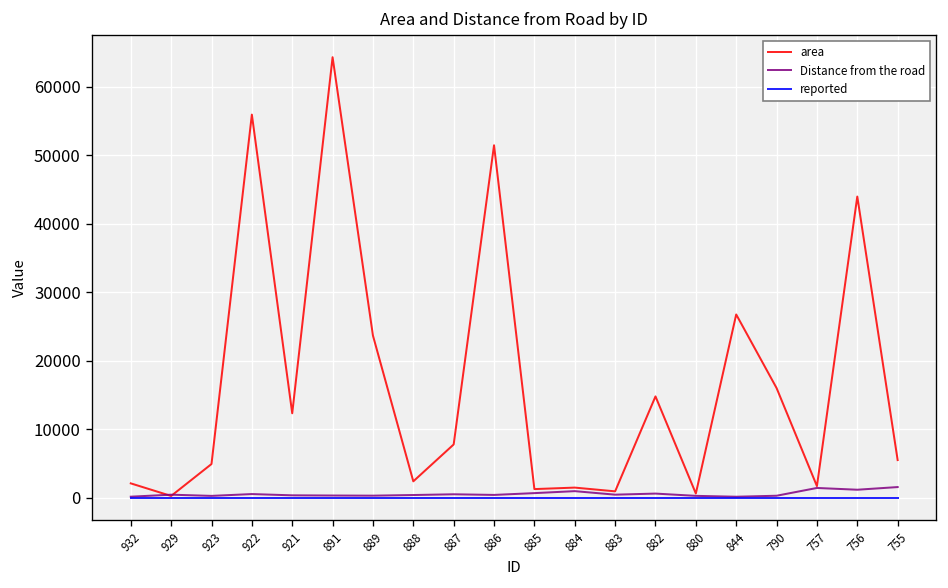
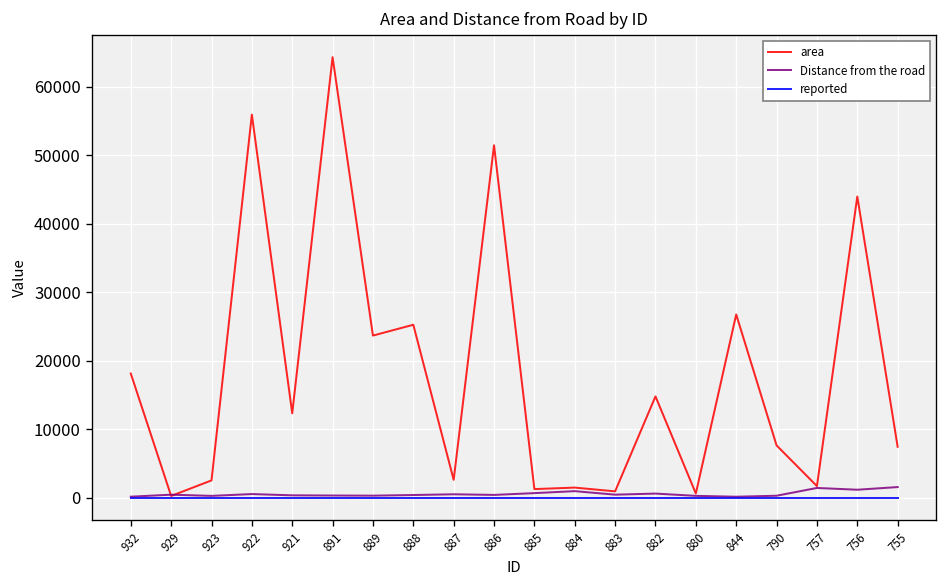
  {
    "area": {
-     "932": 2000,
-     "923": 5000,
+     "932": 18000,
+     "923": 3000,
      "922": 56000,
      "921": 12000,
      "891": 64000,
      "889": 24000,
-     "888": 2000,
-     "887": 8000,
+     "888": 25000,
+     "887": 3000,
      "886": 51000,
      "885": 1000,
      "884": 1000,
      "883": 1000,
      "882": 15000,
      "844": 27000,
-     "790": 16000,
+     "790": 8000,
      "756": 44000,
-     "755": 5000
+     "755": 7000
    },
    "Distance from the road": {
      "922": 1000,
      "887": 0,
      "885": 1000,
      "884": 1000,
      "882": 1000,
      "756": 1000,
      "755": 2000
    },
    "reported": {
      "922": 0,
      "887": 0,
      "885": 0,
      "884": 0,
      "882": 0,
      "757": 0,
      "756": 0,
      "755": 0
    }
  }
